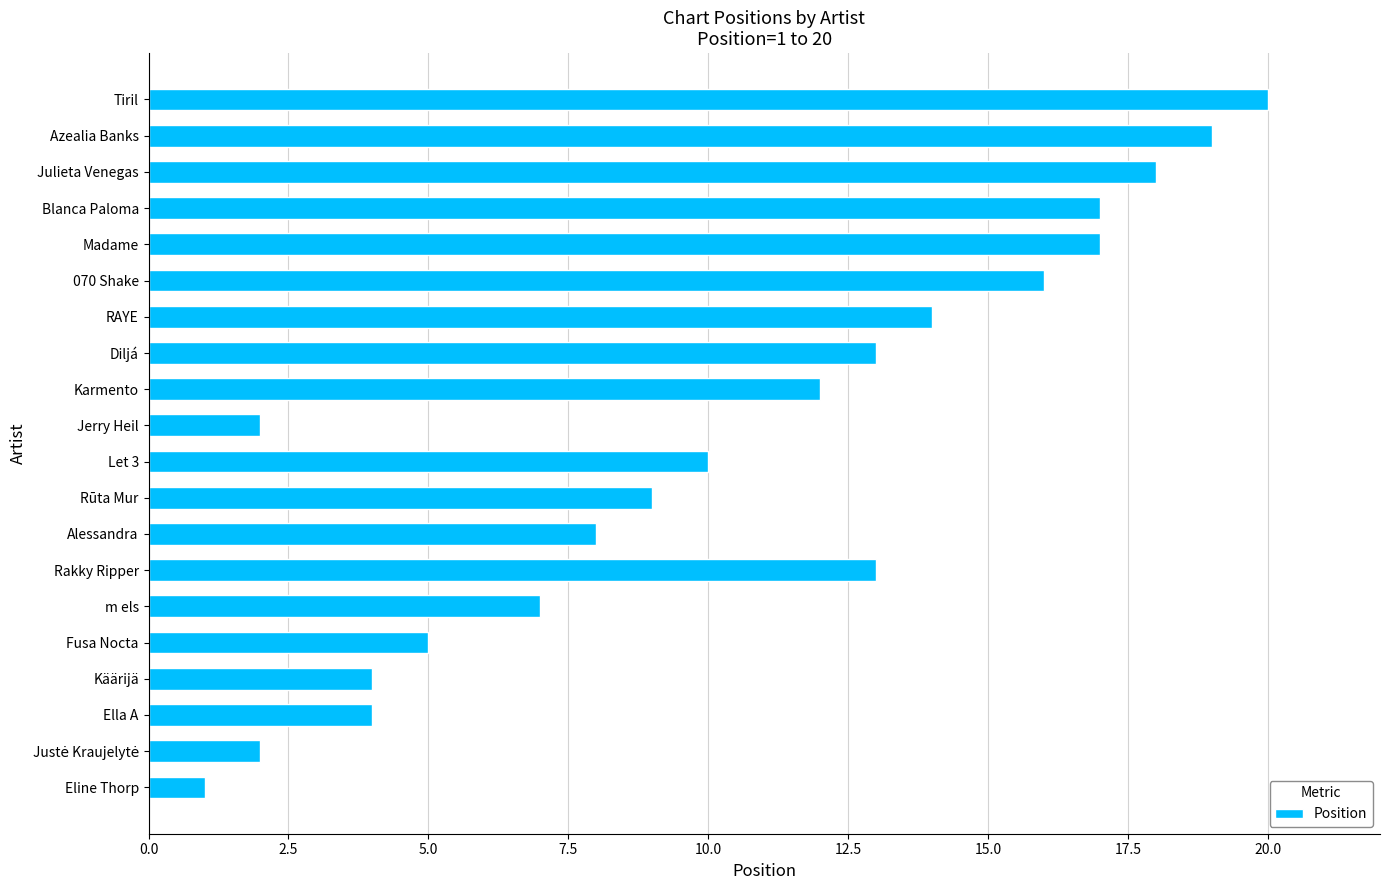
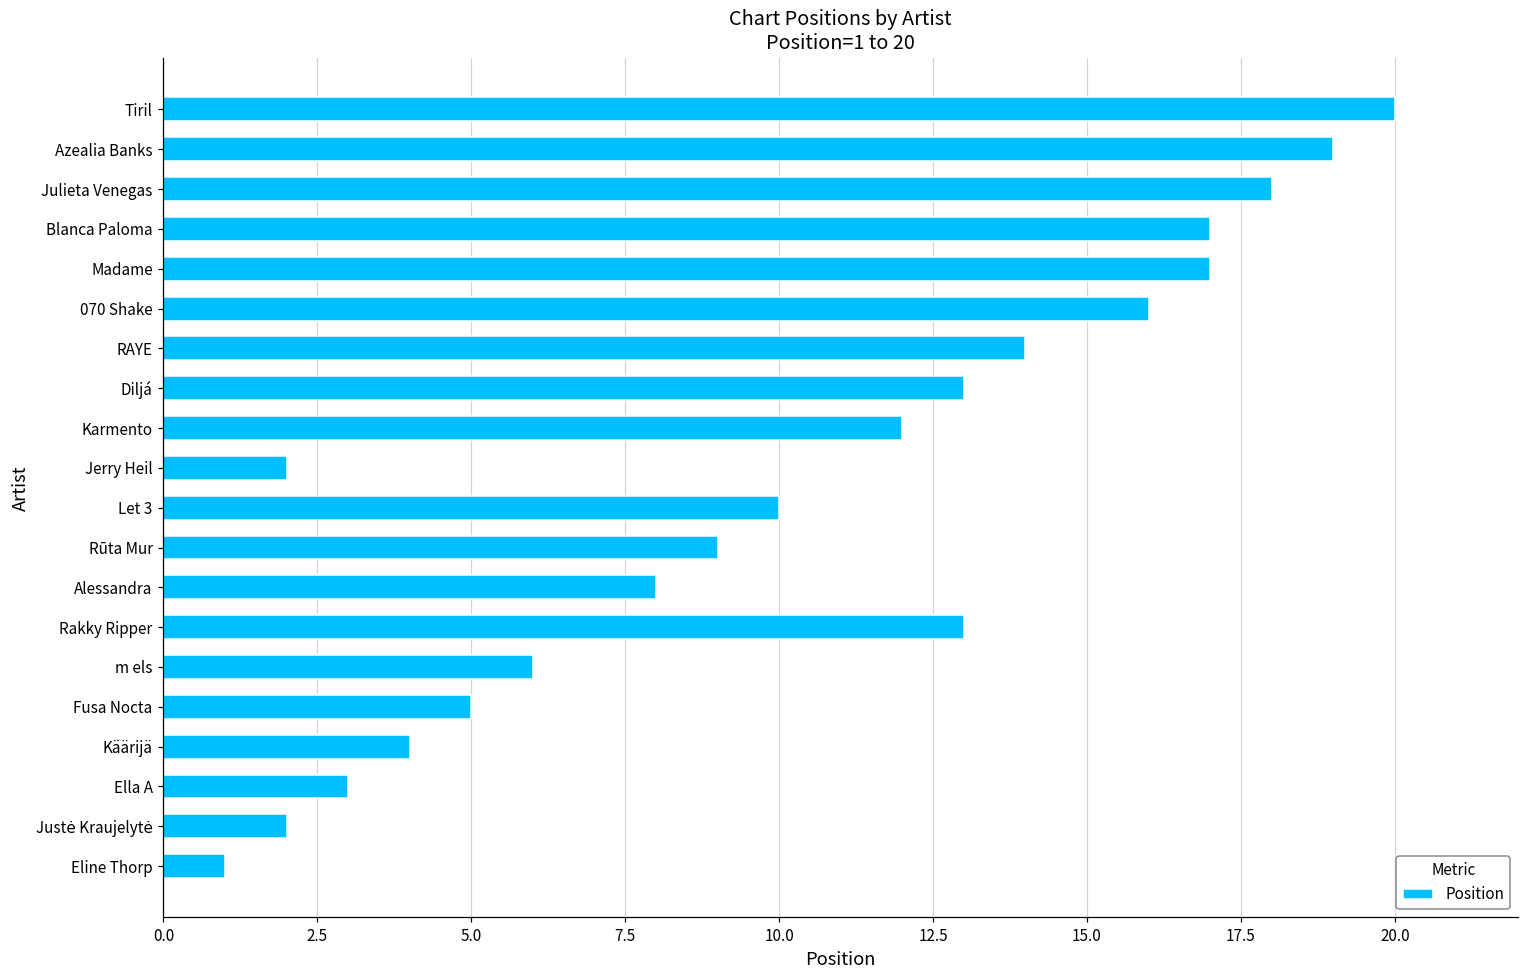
  {
    "Tiril": 20,
    "Azealia Banks": 19,
    "Julieta Venegas": 18,
    "Blanca Paloma": 17,
    "Madame": 17,
    "070 Shake": 16,
    "RAYE": 14,
    "Diljá": 13,
    "Karmento": 12,
    "Jerry Heil": 2,
    "Let 3": 10,
    "Rūta Mur": 9,
    "Alessandra": 8,
    "Rakky Ripper": 13,
-   "m els": 7,
+   "m els": 6,
    "Fusa Nocta": 5,
    "Käärijä": 4,
-   "Ella A": 4,
+   "Ella A": 3,
    "Justė Kraujelytė": 2,
    "Eline Thorp": 1
  }
